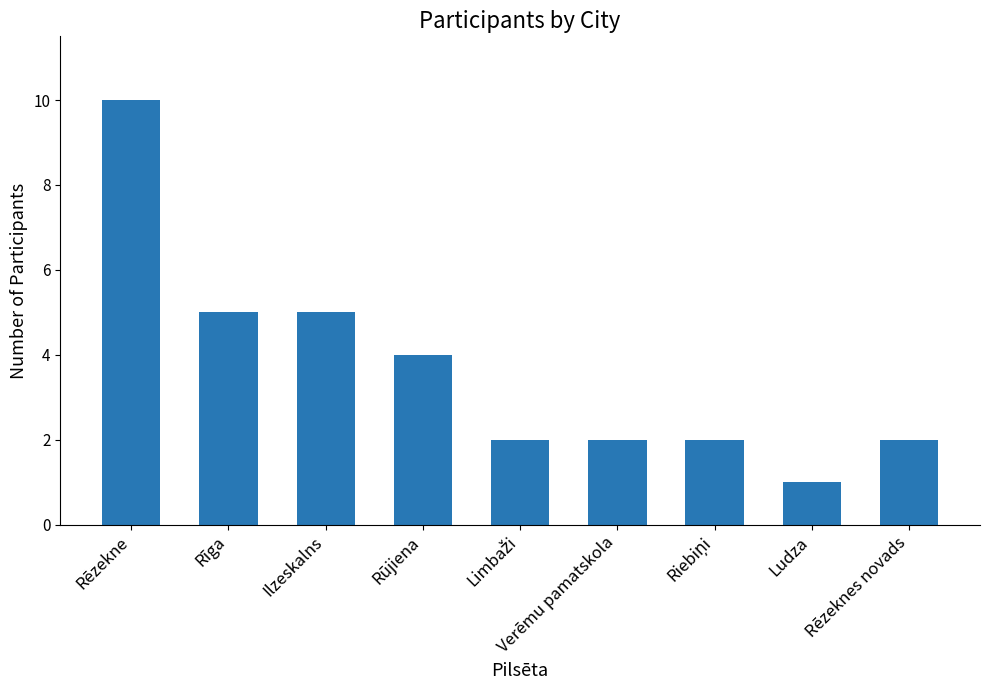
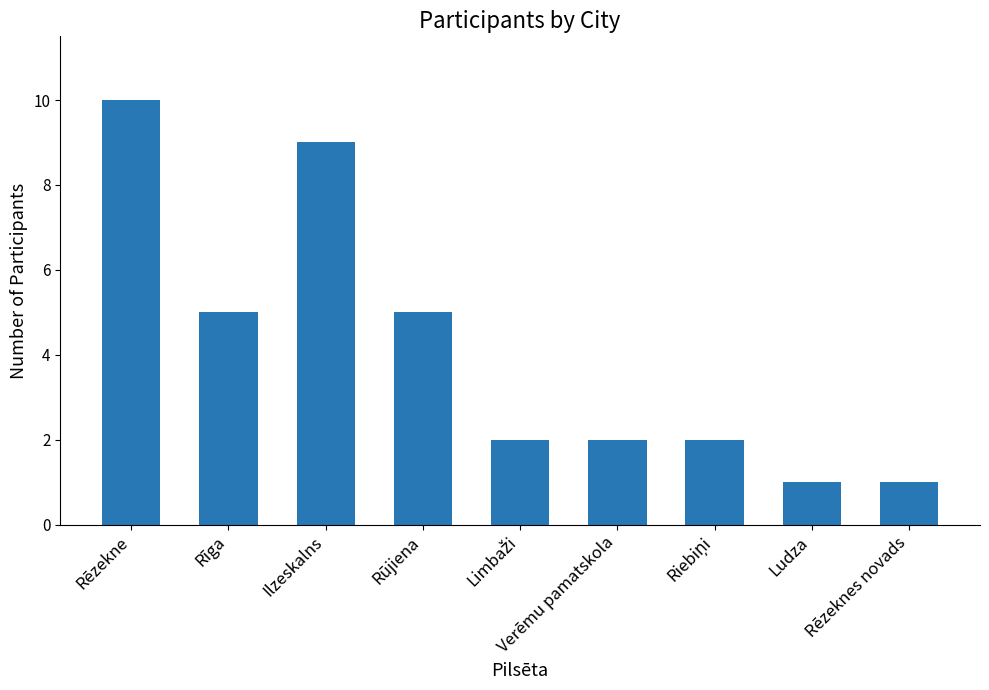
  {
    "Rēzekne": 10,
    "Rīga": 5,
-   "Ilzeskalns": 5,
-   "Rūjiena": 4,
+   "Ilzeskalns": 9,
+   "Rūjiena": 5,
    "Limbaži": 2,
    "Verēmu pamatskola": 2,
    "Riebiņi": 2,
    "Ludza": 1,
-   "Rēzeknes novads": 2
+   "Rēzeknes novads": 1
  }
